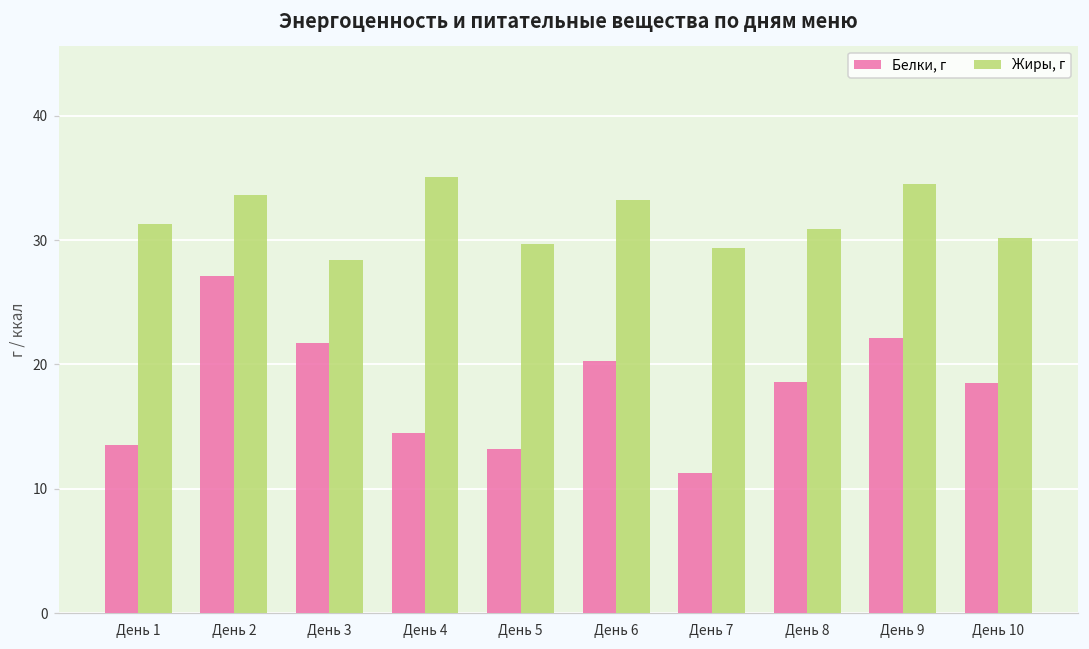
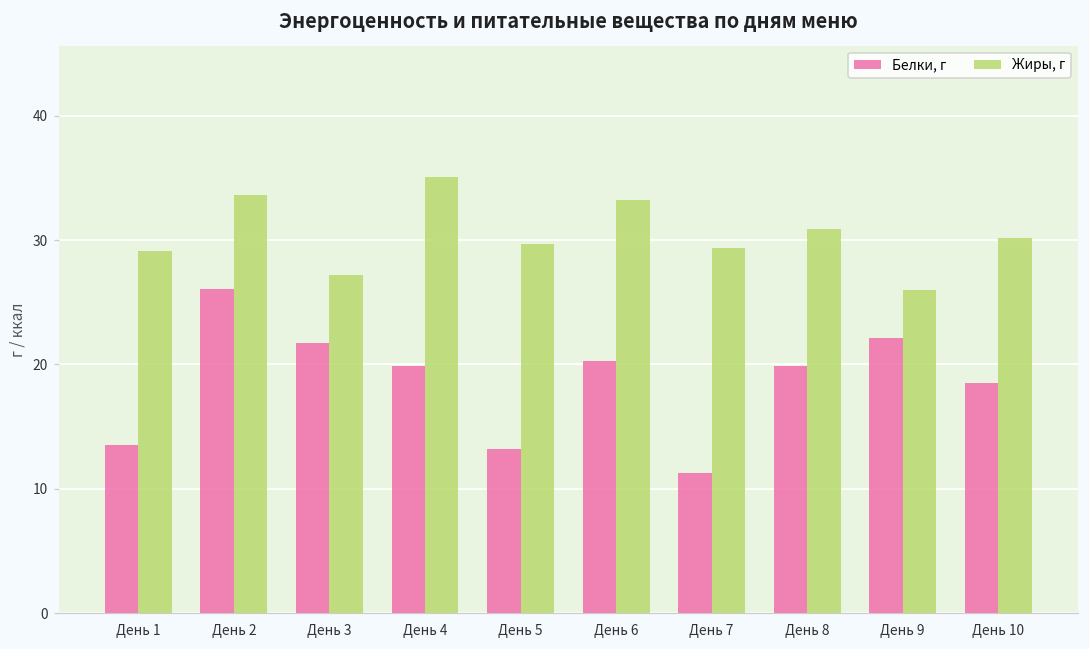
  {
    "Белки, г": {
      "День 1": 13.5,
-     "День 2": 27.1,
+     "День 2": 26.1,
      "День 3": 21.7,
-     "День 4": 14.5,
+     "День 4": 19.9,
      "День 5": 13.2,
      "День 6": 20.3,
      "День 7": 11.3,
-     "День 8": 18.6,
+     "День 8": 19.9,
      "День 9": 22.1,
      "День 10": 18.5
    },
    "Жиры, г": {
-     "День 1": 31.3,
+     "День 1": 29.1,
      "День 2": 33.6,
-     "День 3": 28.4,
+     "День 3": 27.2,
      "День 4": 35.1,
      "День 5": 29.7,
      "День 6": 33.2,
      "День 7": 29.4,
      "День 8": 30.9,
-     "День 9": 34.5,
+     "День 9": 26.0,
      "День 10": 30.2
    }
  }
